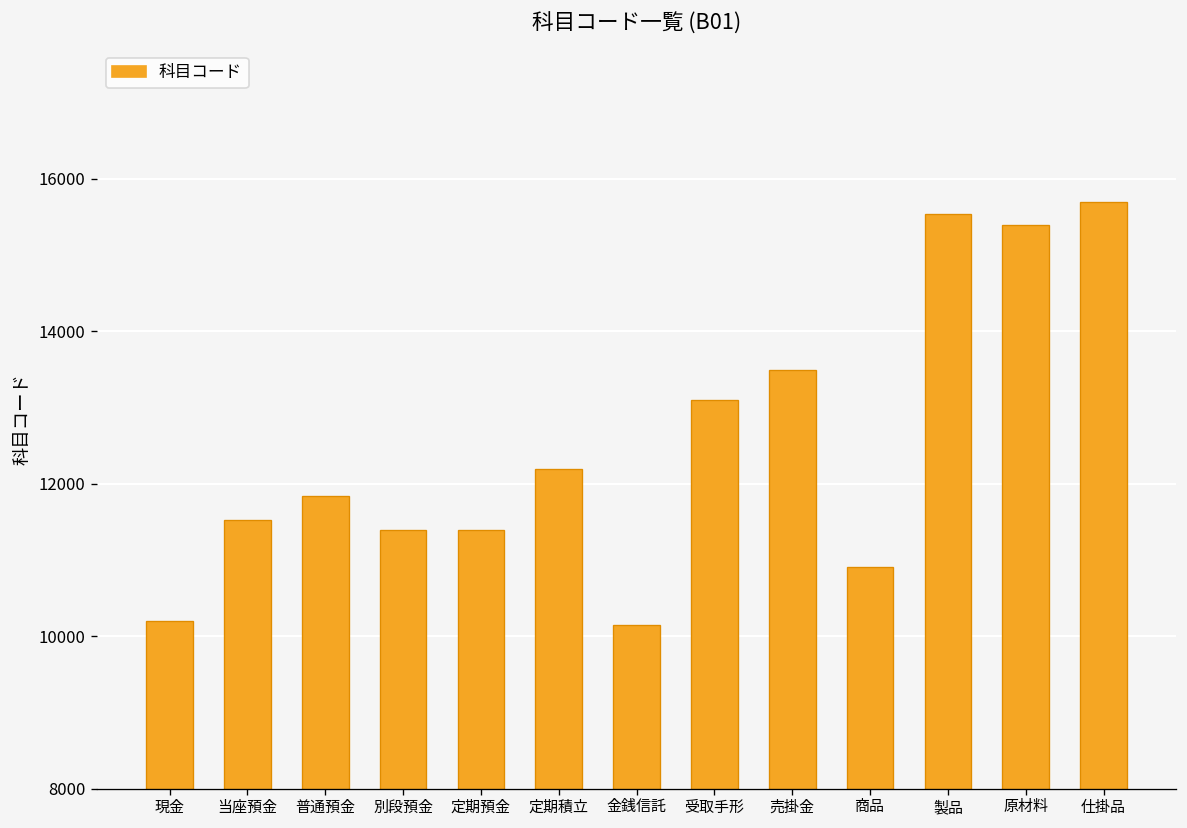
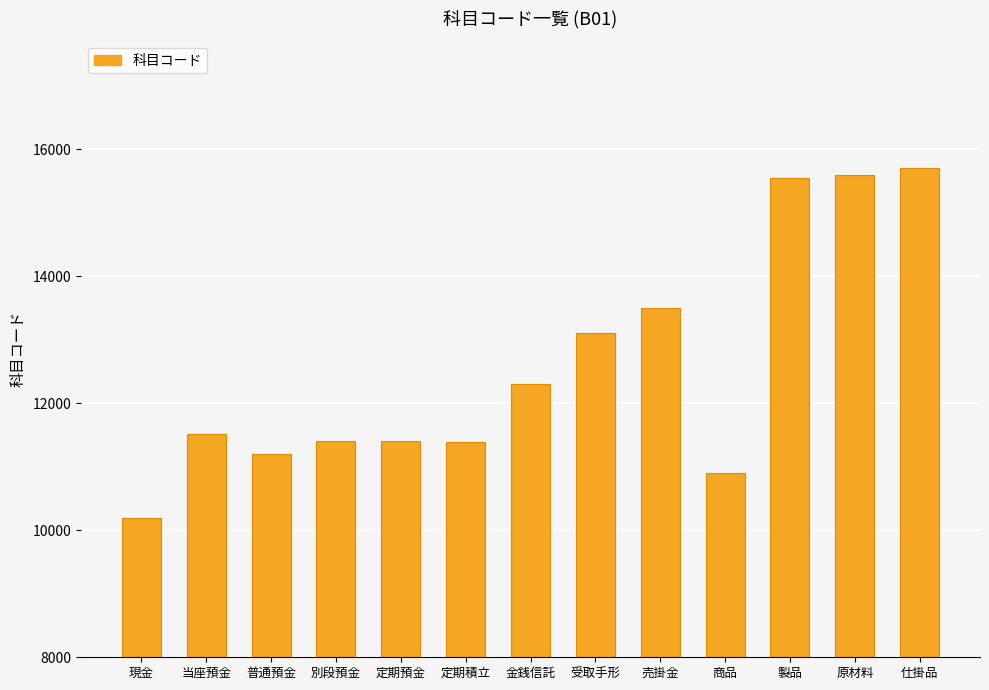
  {
    "現金": 10200,
    "当座預金": 11500,
-   "普通預金": 11800,
+   "普通預金": 11200,
    "別段預金": 11400,
    "定期預金": 11400,
-   "定期積立": 12200,
-   "金銭信託": 10200,
+   "定期積立": 11400,
+   "金銭信託": 12300,
    "受取手形": 13100,
    "売掛金": 13500,
    "商品": 10900,
    "製品": 15500,
-   "原材料": 15400,
+   "原材料": 15600,
    "仕掛品": 15700
  }
